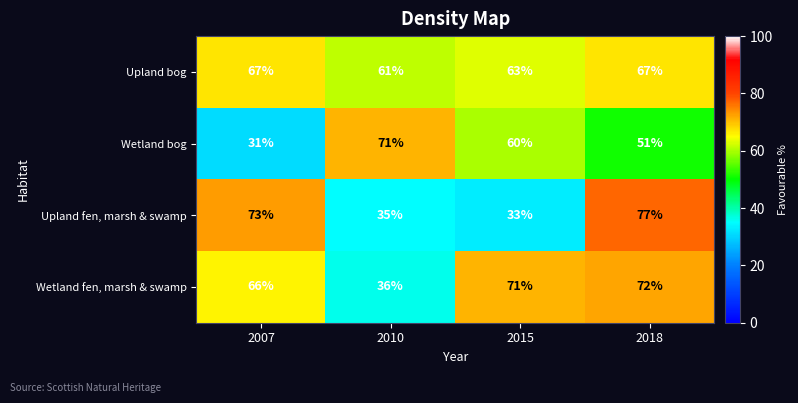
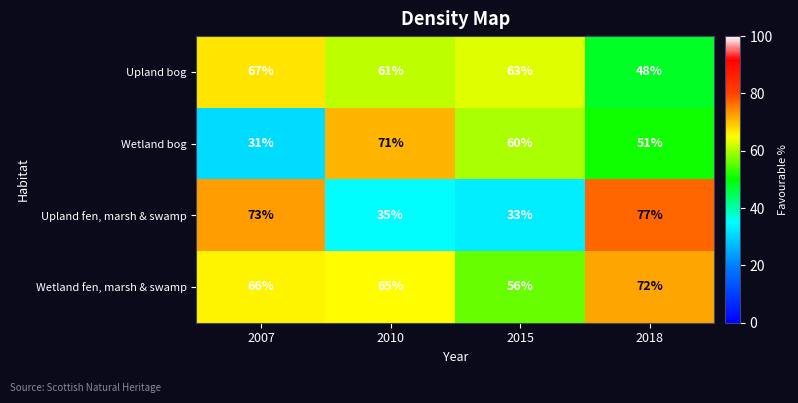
  {
    "Upland bog": {
      "2007": "67%",
      "2010": "61%",
      "2015": "63%",
-     "2018": "67%"
+     "2018": "48%"
    },
    "Wetland bog": {
      "2007": "31%",
      "2010": "71%",
      "2015": "60%",
      "2018": "51%"
    },
    "Upland fen, marsh & swamp": {
      "2007": "73%",
      "2010": "35%",
      "2015": "33%",
      "2018": "77%"
    },
    "Wetland fen, marsh & swamp": {
      "2007": "66%",
-     "2010": "36%",
-     "2015": "71%",
+     "2010": "65%",
+     "2015": "56%",
      "2018": "72%"
    }
  }
